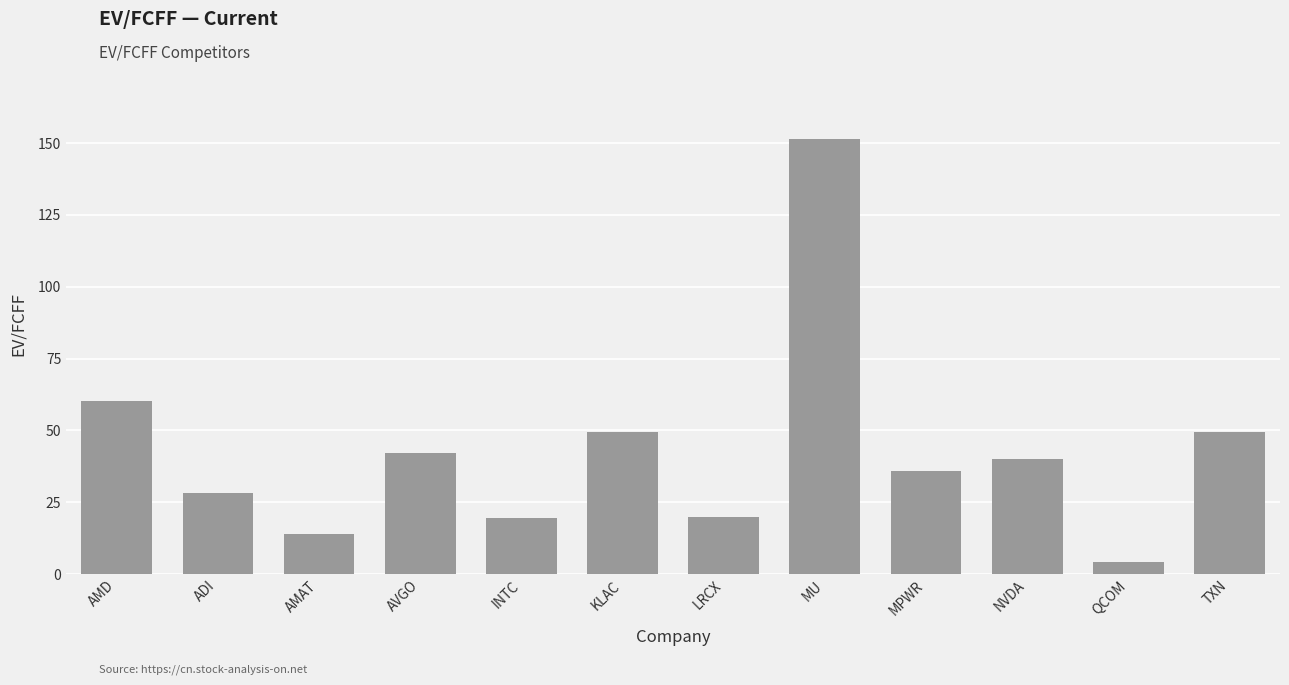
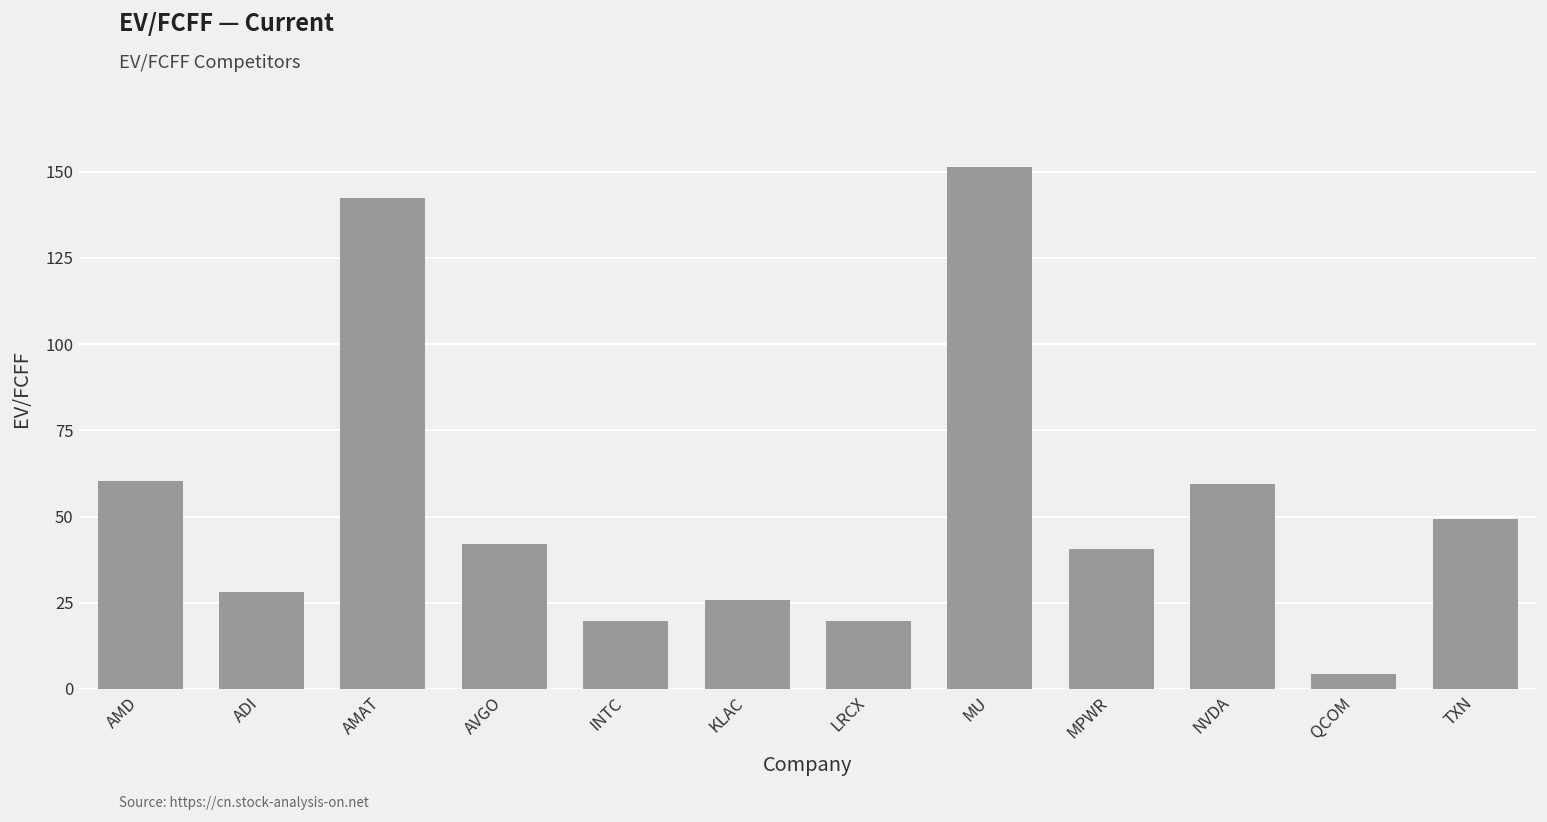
  {
    "AMD": 60,
    "ADI": 28,
-   "AMAT": 14,
+   "AMAT": 142,
    "AVGO": 42,
    "INTC": 20,
-   "KLAC": 49,
+   "KLAC": 26,
    "LRCX": 20,
    "MU": 151,
-   "MPWR": 36,
-   "NVDA": 40,
+   "MPWR": 41,
+   "NVDA": 60,
    "QCOM": 4,
    "TXN": 49
  }
